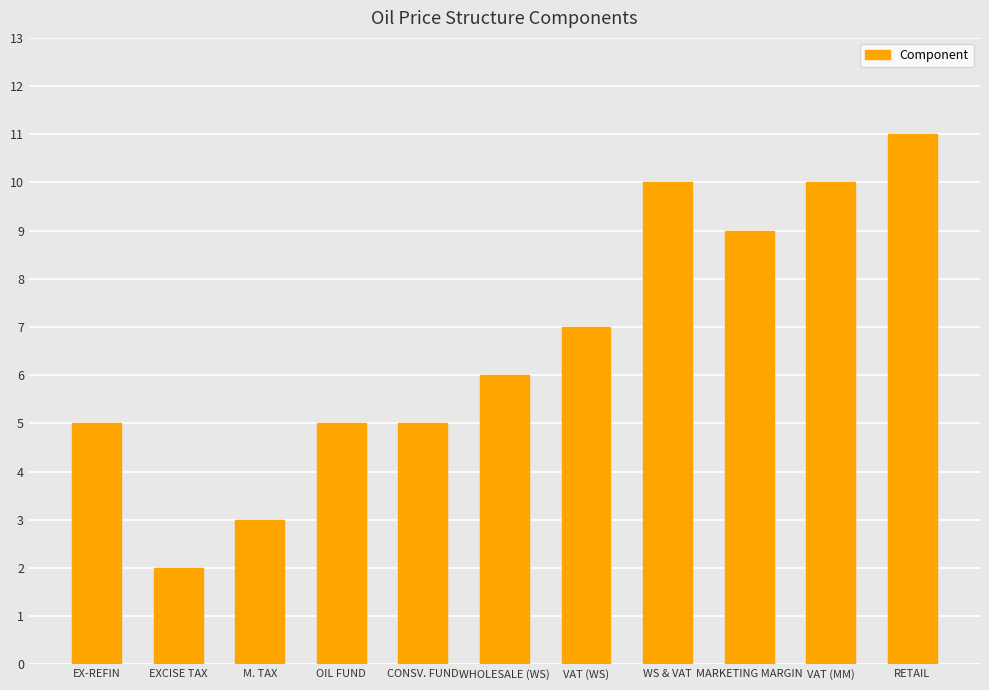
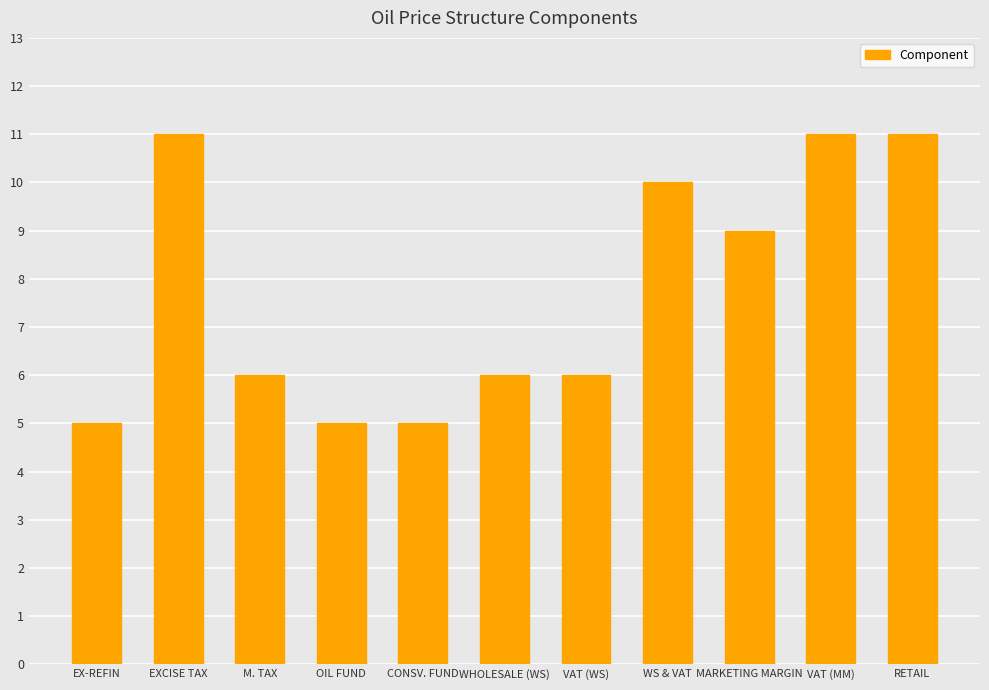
  {
    "EX-REFIN": 5,
-   "EXCISE TAX": 2,
-   "M. TAX": 3,
+   "EXCISE TAX": 11,
+   "M. TAX": 6,
    "OIL FUND": 5,
    "CONSV. FUND": 5,
    "WHOLESALE (WS)": 6,
-   "VAT (WS)": 7,
+   "VAT (WS)": 6,
    "WS & VAT": 10,
    "MARKETING MARGIN": 9,
-   "VAT (MM)": 10,
+   "VAT (MM)": 11,
    "RETAIL": 11
  }
